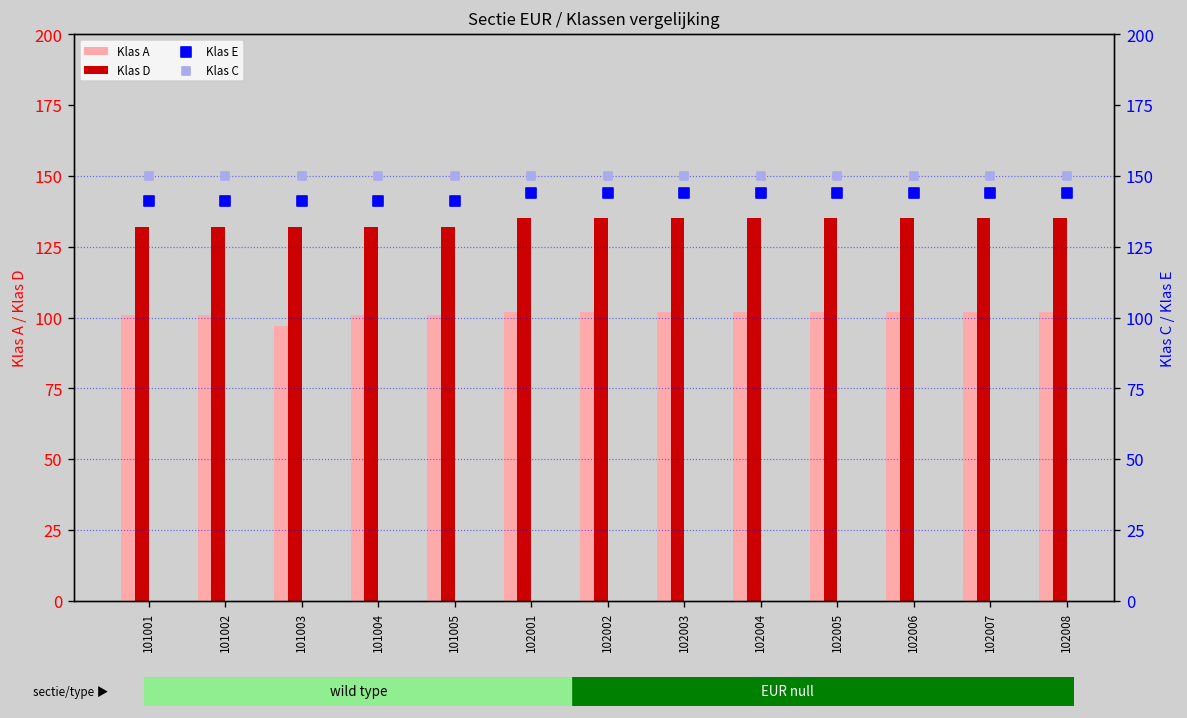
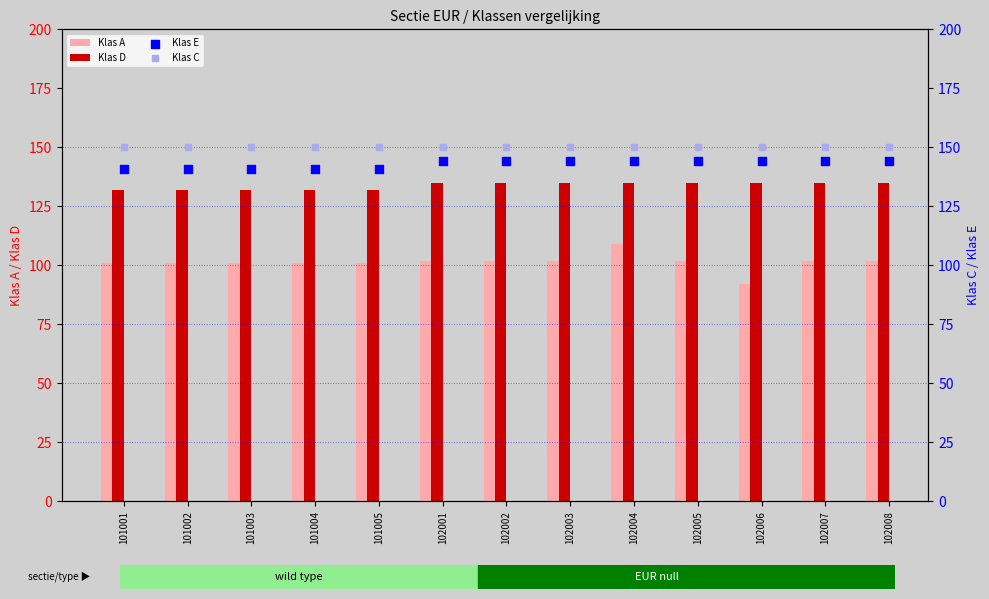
  {
    "Klas A": {
      "101001": 101,
      "101002": 101,
-     "101003": 97,
+     "101003": 101,
      "101004": 101,
      "101005": 101,
      "102001": 102,
      "102002": 102,
      "102003": 102,
-     "102004": 102,
+     "102004": 109,
      "102005": 102,
-     "102006": 102,
+     "102006": 92,
      "102007": 102,
      "102008": 102
    },
    "Klas D": {
      "101001": 132,
      "101002": 132,
      "101003": 132,
      "101004": 132,
      "101005": 132,
      "102001": 135,
      "102002": 135,
      "102003": 135,
      "102004": 135,
      "102005": 135,
      "102006": 135,
      "102007": 135,
      "102008": 135
    }
  }
